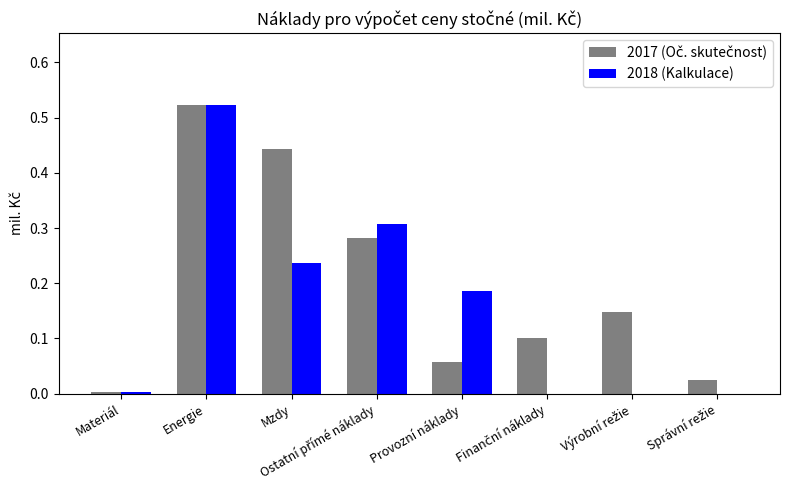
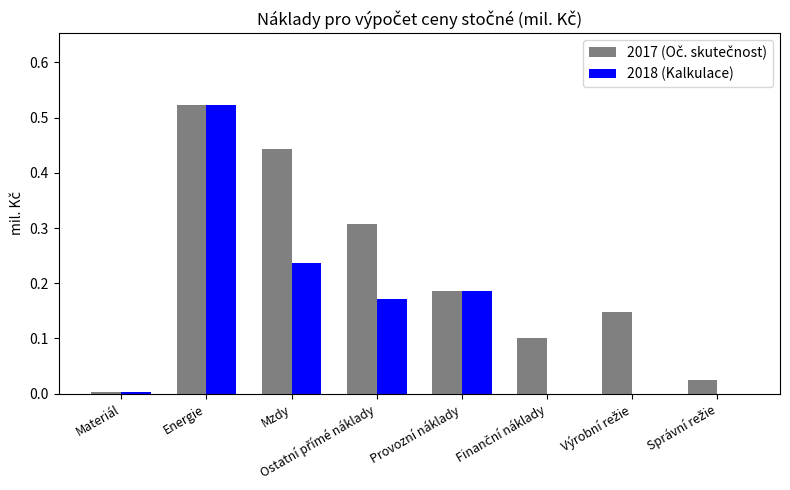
  {
    "2017 (Oč. skutečnost)": {
      "Energie": 0.52,
      "Mzdy": 0.44,
-     "Ostatní přímé náklady": 0.28,
-     "Provozní náklady": 0.06,
+     "Ostatní přímé náklady": 0.31,
+     "Provozní náklady": 0.19,
      "Finanční náklady": 0.10,
      "Výrobní režie": 0.15,
      "Správní režie": 0.03
    },
    "2018 (Kalkulace)": {
      "Energie": 0.52,
      "Mzdy": 0.24,
-     "Ostatní přímé náklady": 0.31,
+     "Ostatní přímé náklady": 0.17,
      "Provozní náklady": 0.19,
      "Finanční náklady": 0.00,
      "Výrobní režie": 0.00,
      "Správní režie": 0.00
    }
  }
